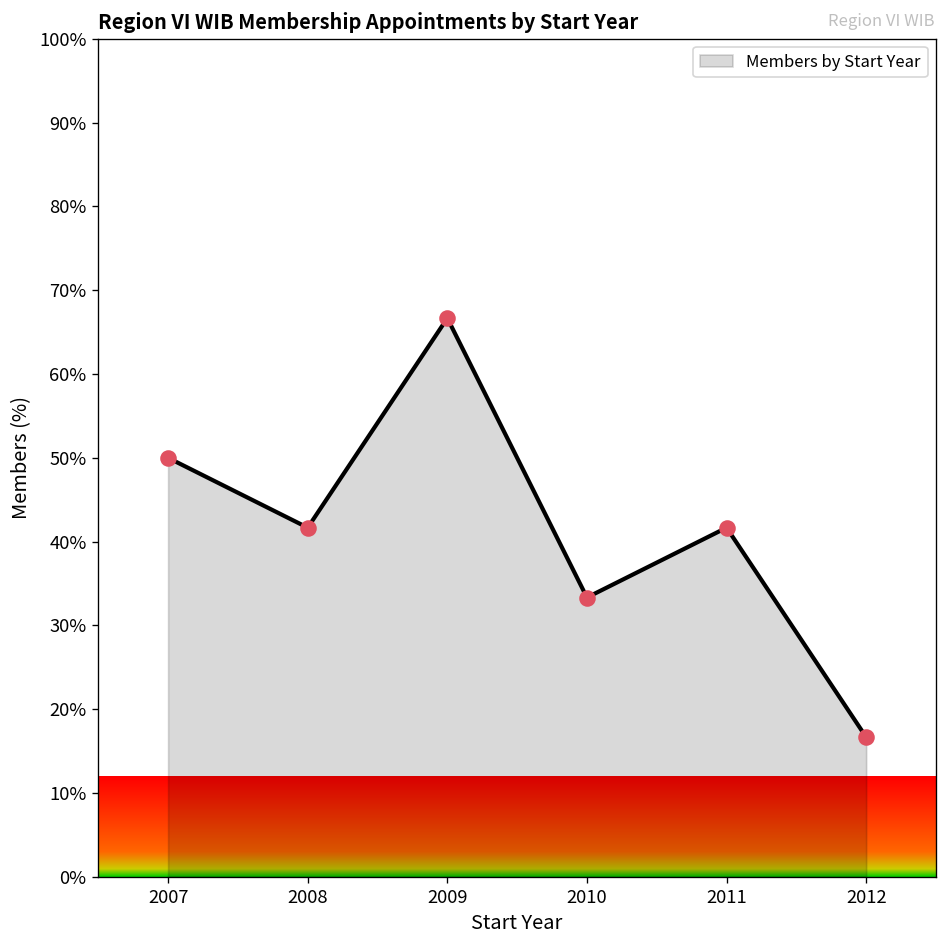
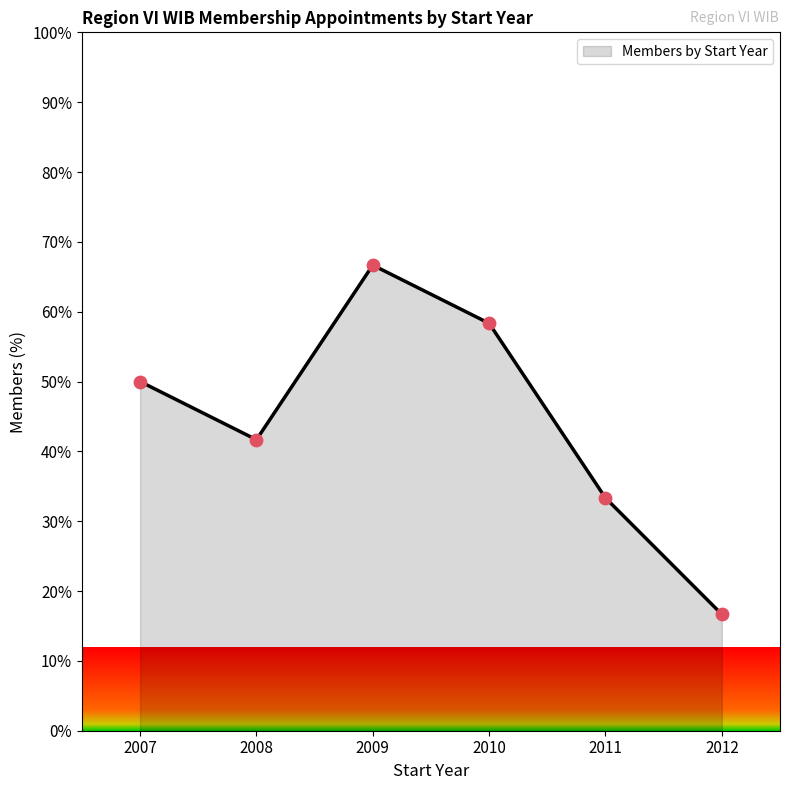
  {
    "2007": "50%",
    "2008": "42%",
    "2009": "67%",
-   "2010": "33%",
-   "2011": "42%",
+   "2010": "58%",
+   "2011": "33%",
    "2012": "17%"
  }
